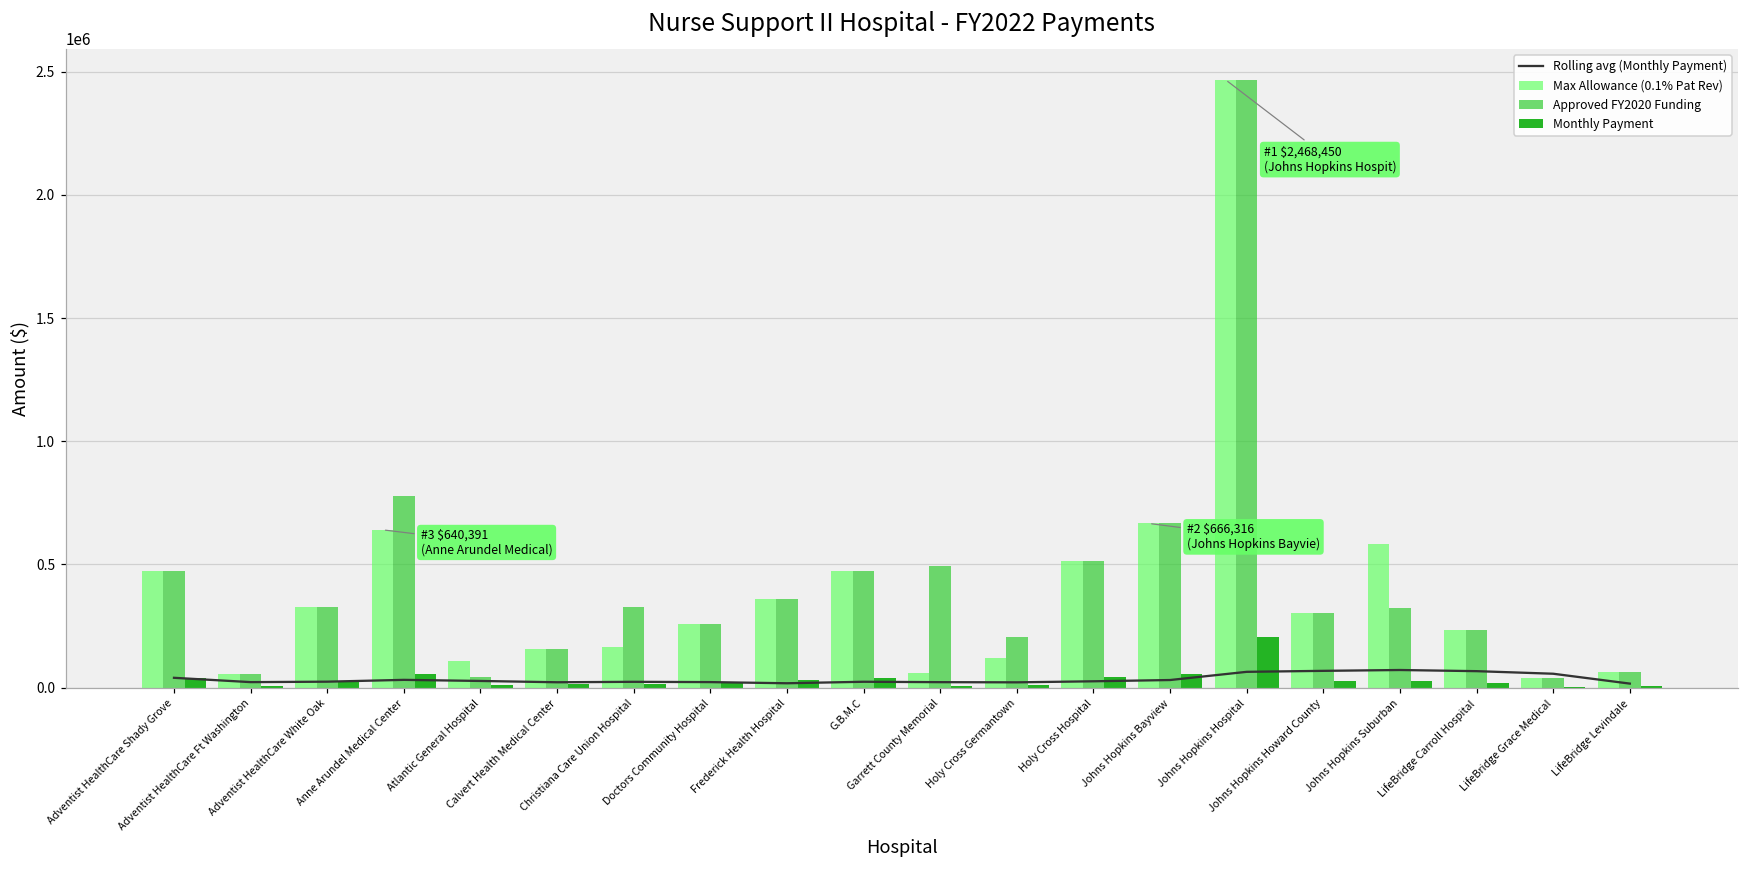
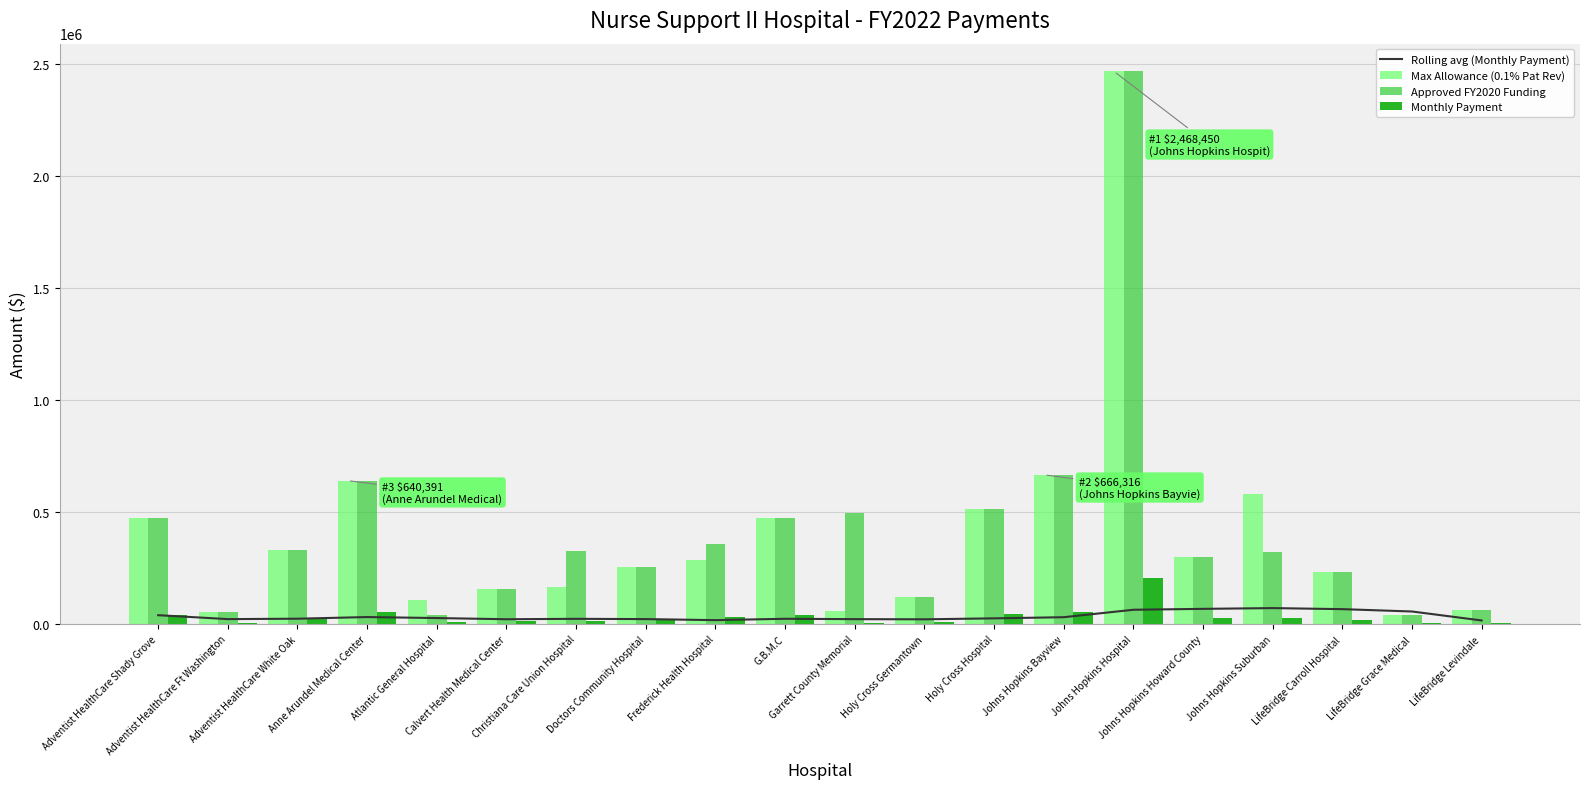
  {
    "Max Allowance (0.1% Pat Rev)": {
      "Adventist HealthCare Shady Grove": 470000,
      "Adventist HealthCare Ft Washington": 50000,
      "Adventist HealthCare White Oak": 330000,
      "Anne Arundel Medical Center": 640000,
      "Atlantic General Hospital": 110000,
      "Calvert Health Medical Center": 160000,
      "Christiana Care Union Hospital": 160000,
      "Doctors Community Hospital": 260000,
-     "Frederick Health Hospital": 360000,
+     "Frederick Health Hospital": 280000,
      "G.B.M.C": 470000,
      "Garrett County Memorial": 60000,
      "Holy Cross Germantown": 120000,
      "Holy Cross Hospital": 510000,
      "Johns Hopkins Bayview": 670000,
      "Johns Hopkins Hospital": 2470000,
      "Johns Hopkins Howard County": 300000,
      "Johns Hopkins Suburban": 580000,
      "LifeBridge Carroll Hospital": 230000,
      "LifeBridge Grace Medical": 40000,
      "LifeBridge Levindale": 60000
    },
    "Rolling avg (Monthly Payment)": {
      "Adventist HealthCare Shady Grove": 40000,
      "Adventist HealthCare Ft Washington": 20000,
      "Adventist HealthCare White Oak": 20000,
      "Anne Arundel Medical Center": 30000,
      "Atlantic General Hospital": 30000,
      "Calvert Health Medical Center": 20000,
      "Christiana Care Union Hospital": 20000,
      "Doctors Community Hospital": 20000,
      "Frederick Health Hospital": 20000,
      "G.B.M.C": 20000,
      "Garrett County Memorial": 20000,
      "Holy Cross Germantown": 20000,
      "Holy Cross Hospital": 30000,
      "Johns Hopkins Bayview": 30000,
      "Johns Hopkins Hospital": 60000,
      "Johns Hopkins Howard County": 70000,
      "Johns Hopkins Suburban": 70000,
      "LifeBridge Carroll Hospital": 70000,
      "LifeBridge Grace Medical": 60000,
      "LifeBridge Levindale": 20000
    },
    "Approved FY2020 Funding": {
      "Adventist HealthCare Shady Grove": 470000,
      "Adventist HealthCare Ft Washington": 50000,
      "Adventist HealthCare White Oak": 330000,
-     "Anne Arundel Medical Center": 780000,
+     "Anne Arundel Medical Center": 640000,
      "Atlantic General Hospital": 40000,
      "Calvert Health Medical Center": 160000,
      "Christiana Care Union Hospital": 330000,
      "Doctors Community Hospital": 260000,
      "Frederick Health Hospital": 360000,
      "G.B.M.C": 470000,
      "Garrett County Memorial": 490000,
-     "Holy Cross Germantown": 200000,
+     "Holy Cross Germantown": 120000,
      "Holy Cross Hospital": 510000,
      "Johns Hopkins Bayview": 670000,
      "Johns Hopkins Howard County": 300000,
      "Johns Hopkins Suburban": 320000,
      "LifeBridge Carroll Hospital": 230000,
      "LifeBridge Grace Medical": 40000,
      "LifeBridge Levindale": 60000
    },
    "Monthly Payment": {
      "Adventist HealthCare Shady Grove": 40000,
      "Adventist HealthCare White Oak": 30000,
      "Anne Arundel Medical Center": 50000,
      "Calvert Health Medical Center": 10000,
      "Christiana Care Union Hospital": 10000,
      "Doctors Community Hospital": 20000,
      "Frederick Health Hospital": 30000,
      "G.B.M.C": 40000,
      "Holy Cross Hospital": 40000,
      "Johns Hopkins Bayview": 60000,
      "Johns Hopkins Hospital": 210000,
      "Johns Hopkins Howard County": 30000,
      "Johns Hopkins Suburban": 30000,
      "LifeBridge Carroll Hospital": 20000
    }
  }
